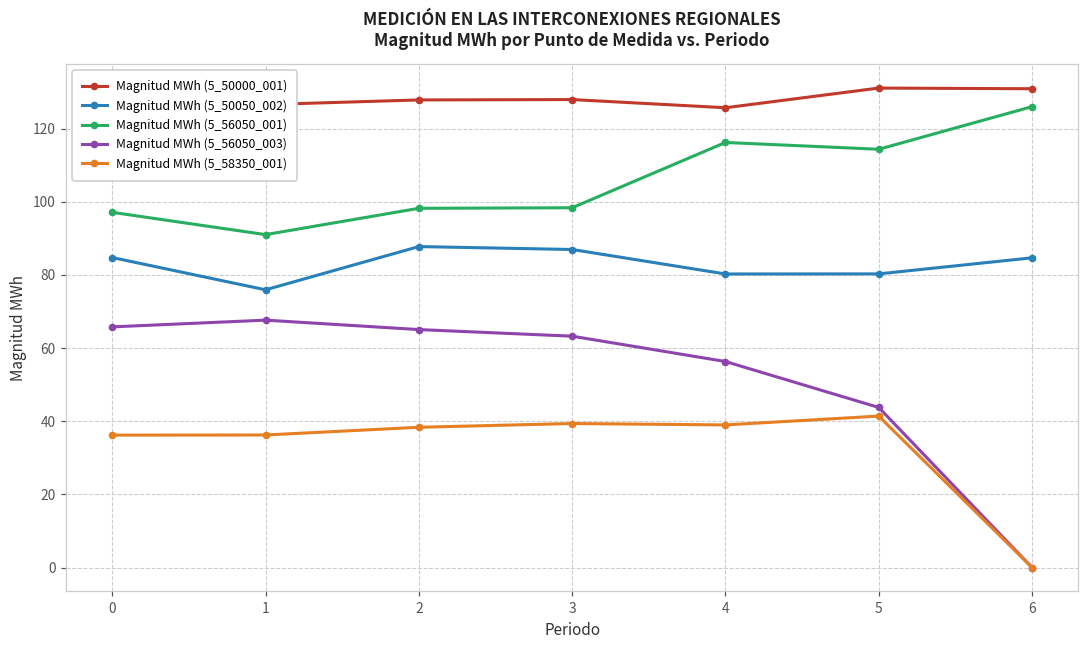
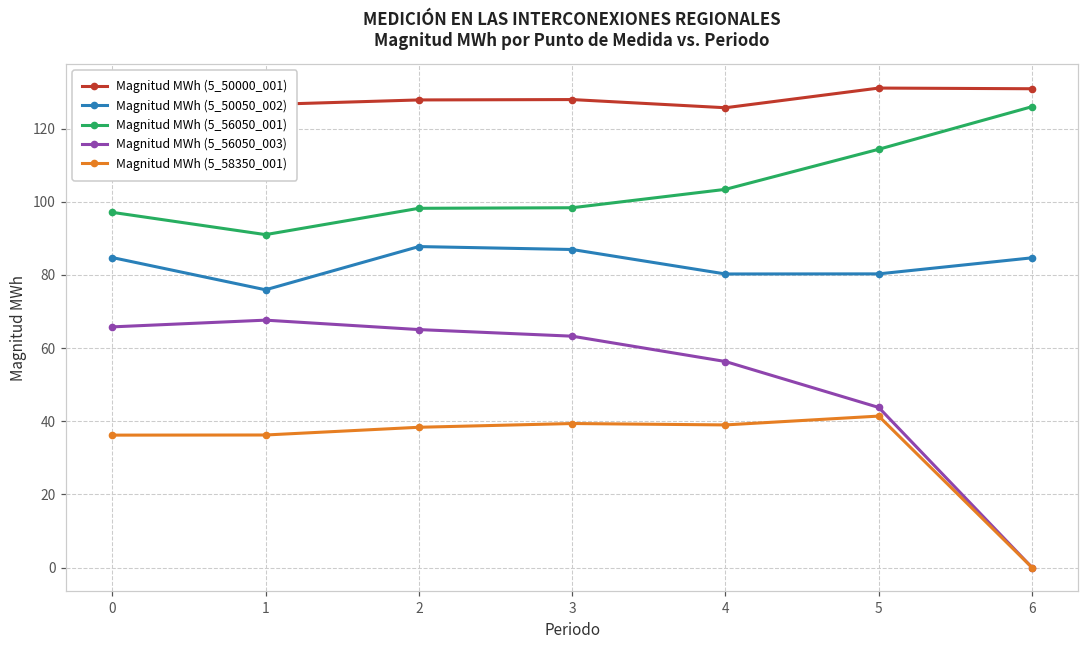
  {
    "Magnitud MWh (5_50000_001)": {
      "2": 128,
      "3": 128,
      "4": 126,
      "5": 131,
      "6": 131
    },
    "Magnitud MWh (5_50050_002)": {
      "0": 85,
      "1": 76,
      "2": 88,
      "3": 87,
      "4": 80,
      "5": 80,
      "6": 85
    },
    "Magnitud MWh (5_56050_001)": {
      "0": 97,
      "1": 91,
      "2": 98,
      "3": 98,
-     "4": 116,
+     "4": 103,
      "5": 114,
      "6": 126
    },
    "Magnitud MWh (5_56050_003)": {
      "0": 66,
      "1": 68,
      "2": 65,
      "3": 63,
      "4": 56,
      "5": 44
    },
    "Magnitud MWh (5_58350_001)": {
      "0": 36,
      "1": 36,
      "2": 38,
      "3": 39,
      "4": 39,
      "5": 41
    }
  }
